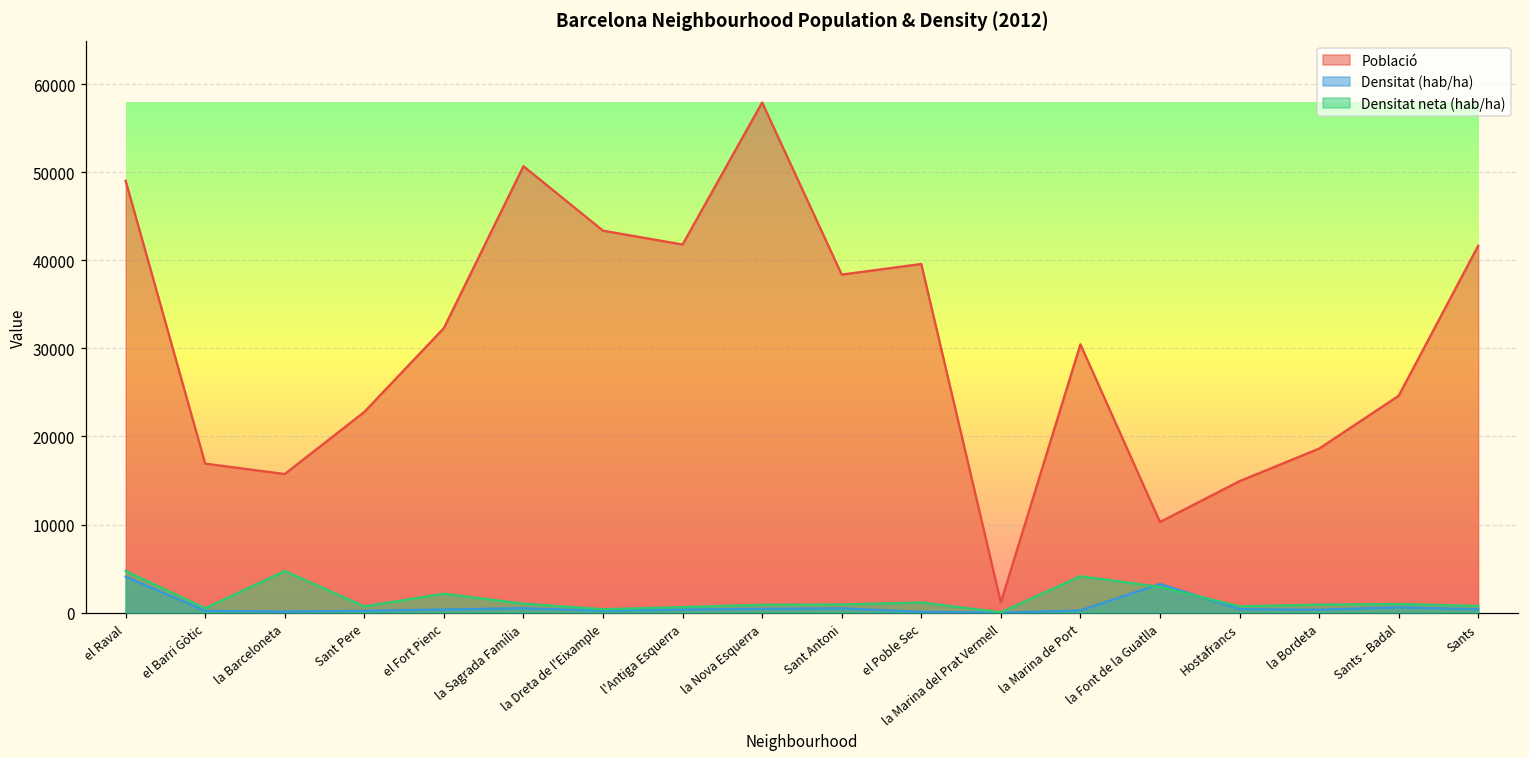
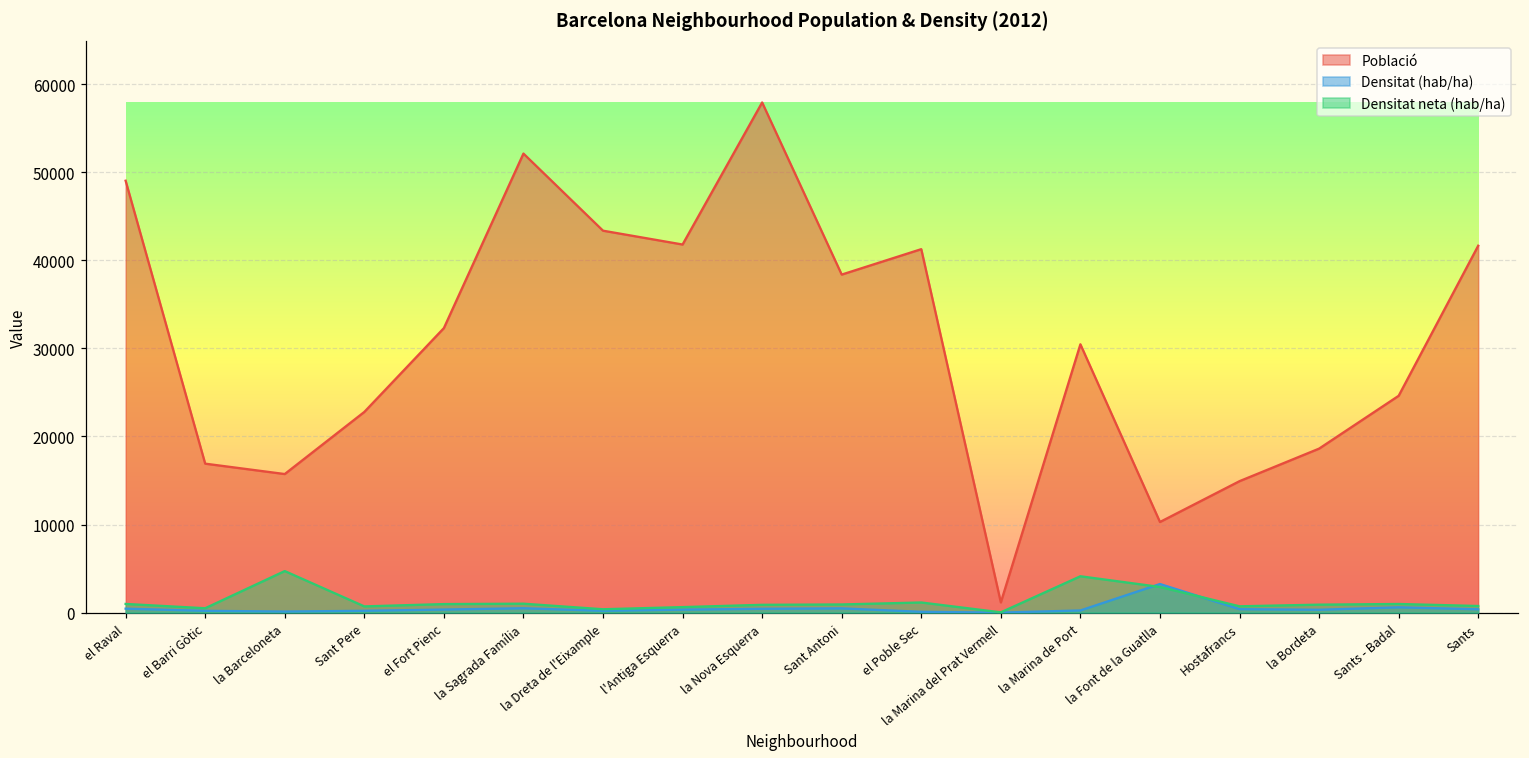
  {
    "Població": {
      "el Raval": 49000,
      "el Barri Gòtic": 17000,
      "la Barceloneta": 16000,
      "Sant Pere": 23000,
      "el Fort Pienc": 32000,
-     "la Sagrada Família": 51000,
+     "la Sagrada Família": 52000,
      "la Dreta de l'Eixample": 43000,
      "l'Antiga Esquerra": 42000,
      "la Nova Esquerra": 58000,
      "Sant Antoni": 38000,
-     "el Poble Sec": 40000,
+     "el Poble Sec": 41000,
      "la Marina del Prat Vermell": 1000,
      "la Marina de Port": 30000,
      "la Font de la Guatlla": 10000,
      "Hostafrancs": 15000,
      "la Bordeta": 19000,
      "Sants - Badal": 25000,
      "Sants": 42000
    },
    "Densitat (hab/ha)": {
-     "el Raval": 4000,
+     "el Raval": 0,
      "la Barceloneta": 0,
      "Sant Pere": 0,
      "el Fort Pienc": 0,
      "la Sagrada Família": 0,
      "la Nova Esquerra": 0,
      "Sant Antoni": 0,
      "el Poble Sec": 0,
      "la Marina de Port": 0,
      "la Font de la Guatlla": 3000,
      "Hostafrancs": 0,
      "la Bordeta": 0,
      "Sants - Badal": 1000,
      "Sants": 0
    },
    "Densitat neta (hab/ha)": {
-     "el Raval": 5000,
+     "el Raval": 1000,
      "la Barceloneta": 5000,
      "Sant Pere": 1000,
-     "el Fort Pienc": 2000,
+     "el Fort Pienc": 1000,
      "la Sagrada Família": 1000,
      "la Nova Esquerra": 1000,
      "Sant Antoni": 1000,
      "el Poble Sec": 1000,
      "la Marina de Port": 4000,
      "la Font de la Guatlla": 3000,
      "Hostafrancs": 1000,
      "la Bordeta": 1000,
      "Sants - Badal": 1000,
      "Sants": 1000
    }
  }
